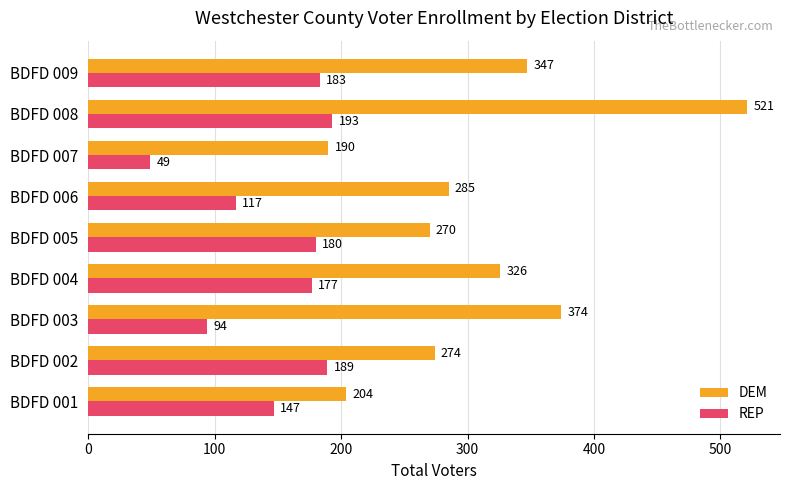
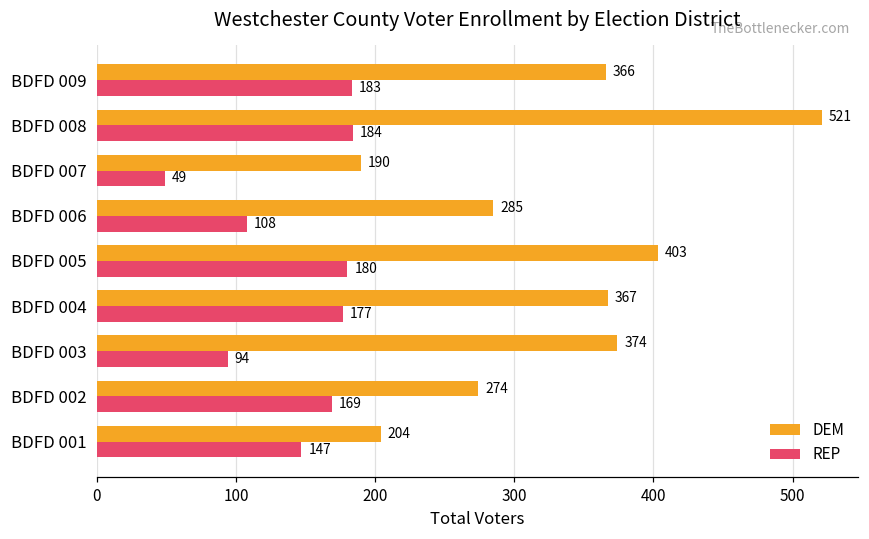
  {
    "DEM": {
-     "BDFD 009": 347,
+     "BDFD 009": 366,
      "BDFD 008": 521,
      "BDFD 007": 190,
      "BDFD 006": 285,
-     "BDFD 005": 270,
-     "BDFD 004": 326,
+     "BDFD 005": 403,
+     "BDFD 004": 367,
      "BDFD 003": 374,
      "BDFD 002": 274,
      "BDFD 001": 204
    },
    "REP": {
      "BDFD 009": 183,
-     "BDFD 008": 193,
+     "BDFD 008": 184,
      "BDFD 007": 49,
-     "BDFD 006": 117,
+     "BDFD 006": 108,
      "BDFD 005": 180,
      "BDFD 004": 177,
      "BDFD 003": 94,
-     "BDFD 002": 189,
+     "BDFD 002": 169,
      "BDFD 001": 147
    }
  }
